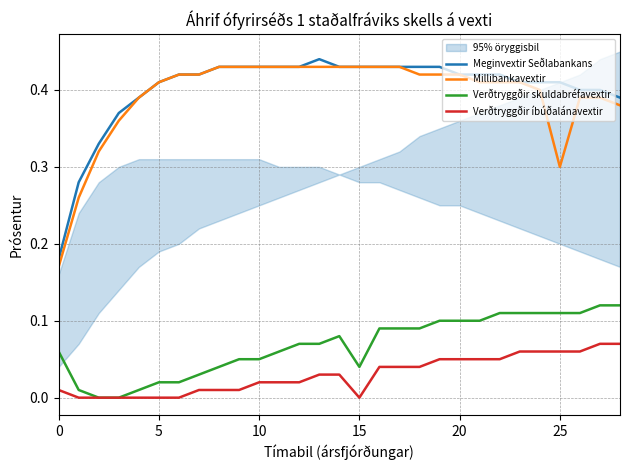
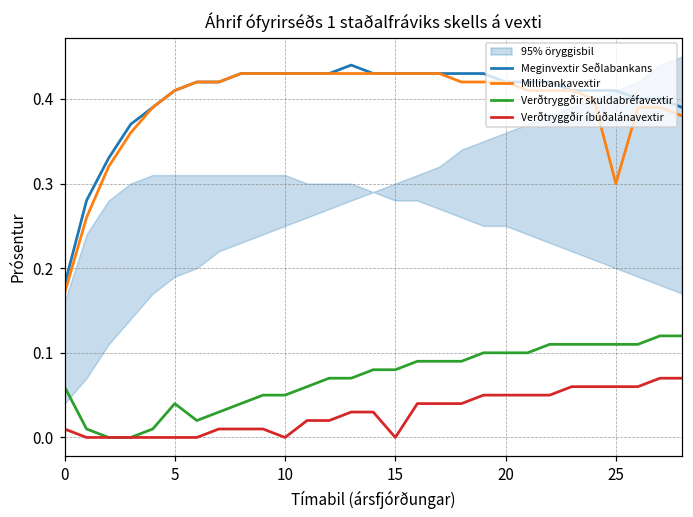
  {
    "Millibankavextir": {
      "0": 0.17,
      "25": 0.30
    },
    "Verðtryggðir skuldabréfavextir": {
      "0": 0.06,
-     "5": 0.02,
+     "5": 0.04,
      "10": 0.05,
-     "15": 0.04,
+     "15": 0.08,
      "20": 0.10,
      "25": 0.11
    },
    "Verðtryggðir íbúðalánavextir": {
      "0": 0.01,
      "5": 0.00,
-     "10": 0.02,
+     "10": 0.00,
      "15": 0.00,
      "20": 0.05,
      "25": 0.06
    }
  }
